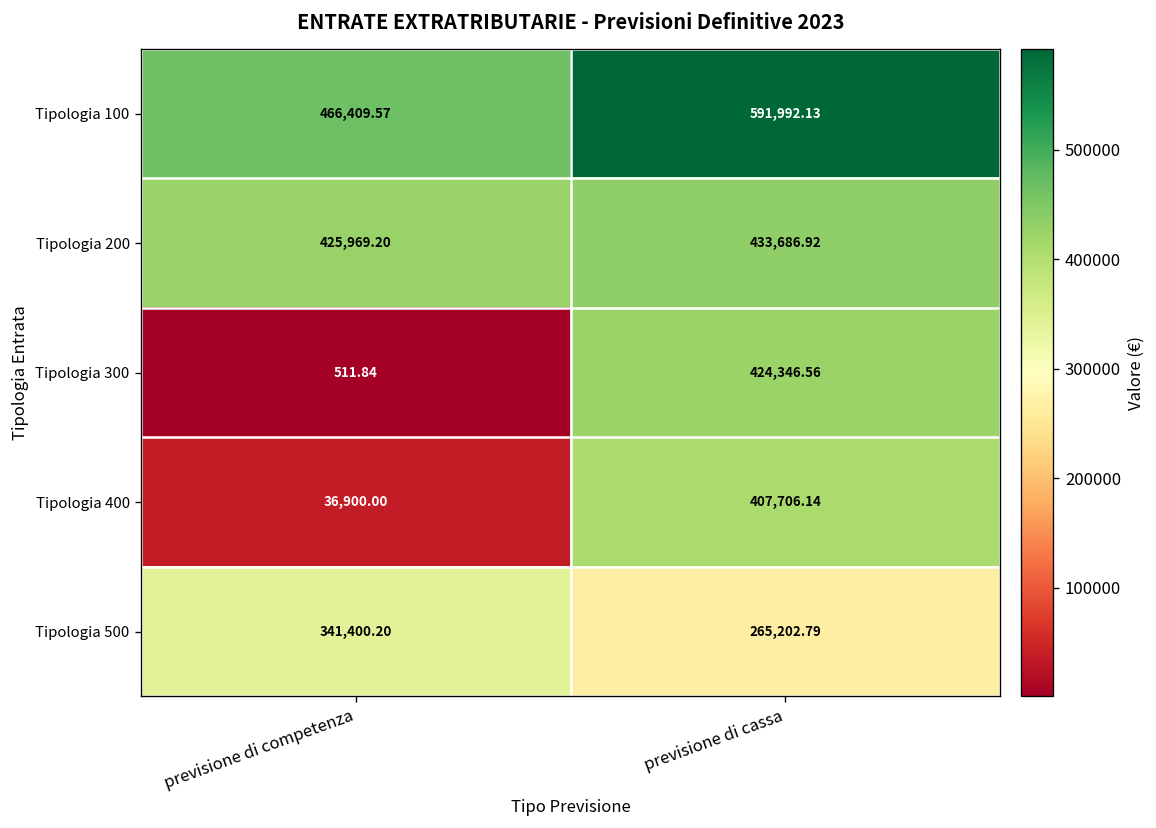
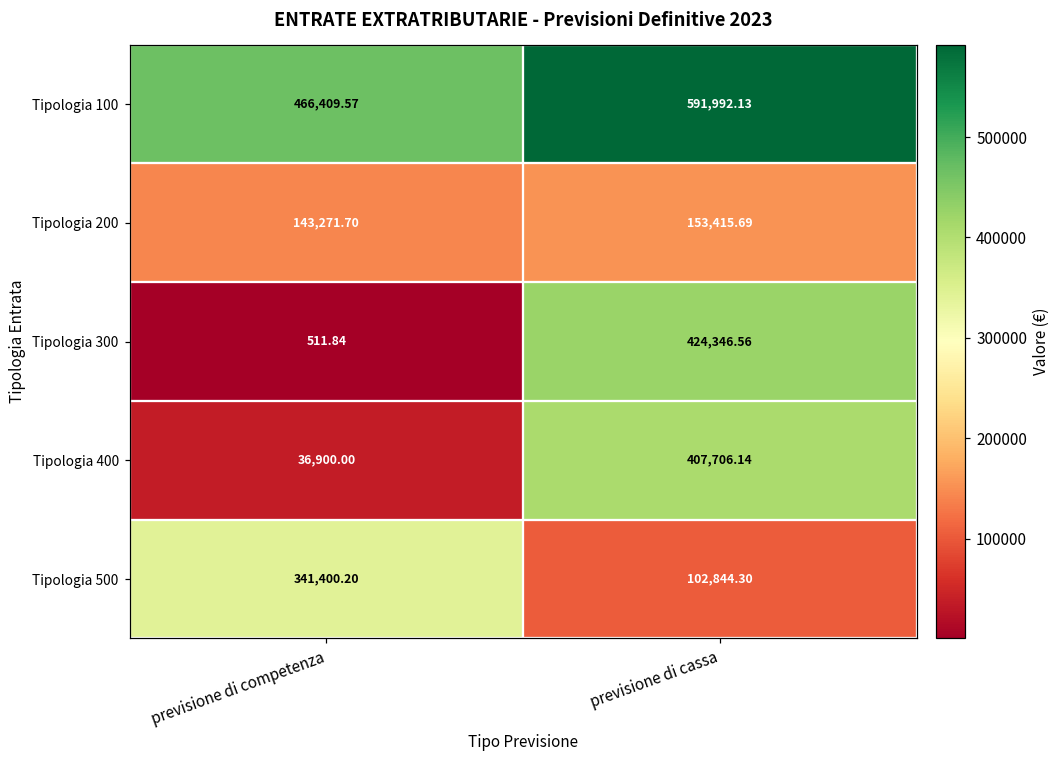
  {
    "Tipologia 100": {
      "previsione di competenza": "466,409.57",
      "previsione di cassa": "591,992.13"
    },
    "Tipologia 200": {
-     "previsione di competenza": "425,969.20",
-     "previsione di cassa": "433,686.92"
+     "previsione di competenza": "143,271.70",
+     "previsione di cassa": "153,415.69"
    },
    "Tipologia 300": {
      "previsione di competenza": "511.84",
      "previsione di cassa": "424,346.56"
    },
    "Tipologia 400": {
      "previsione di competenza": "36,900.00",
      "previsione di cassa": "407,706.14"
    },
    "Tipologia 500": {
      "previsione di competenza": "341,400.20",
-     "previsione di cassa": "265,202.79"
+     "previsione di cassa": "102,844.30"
    }
  }
